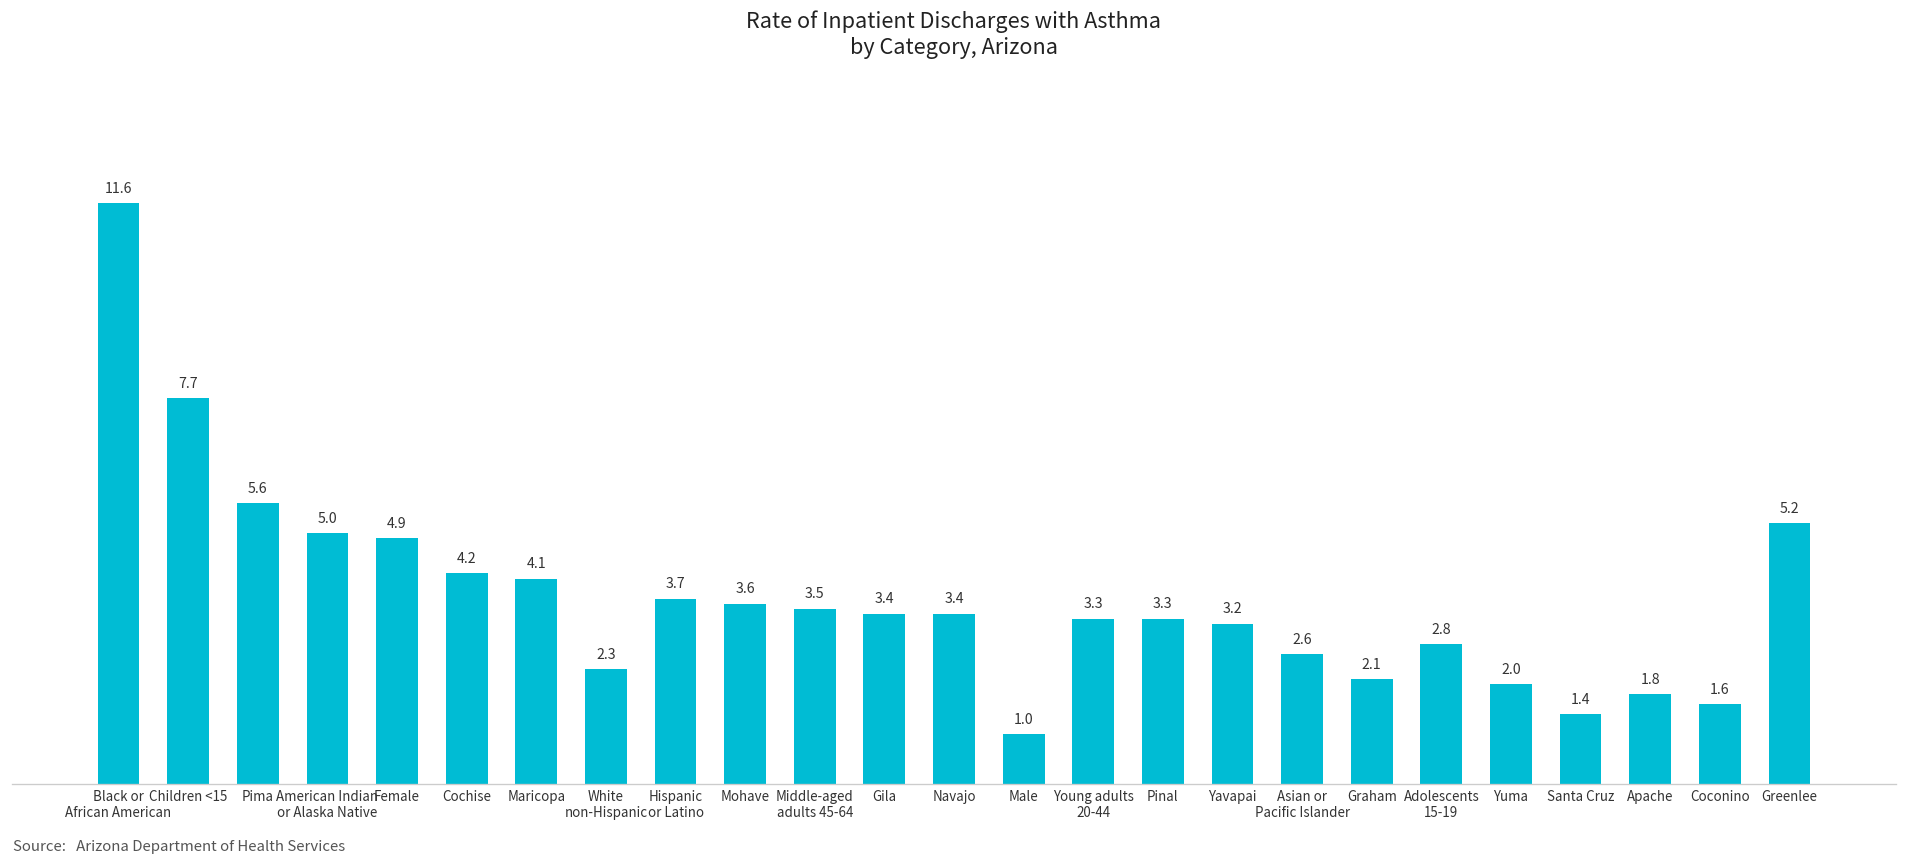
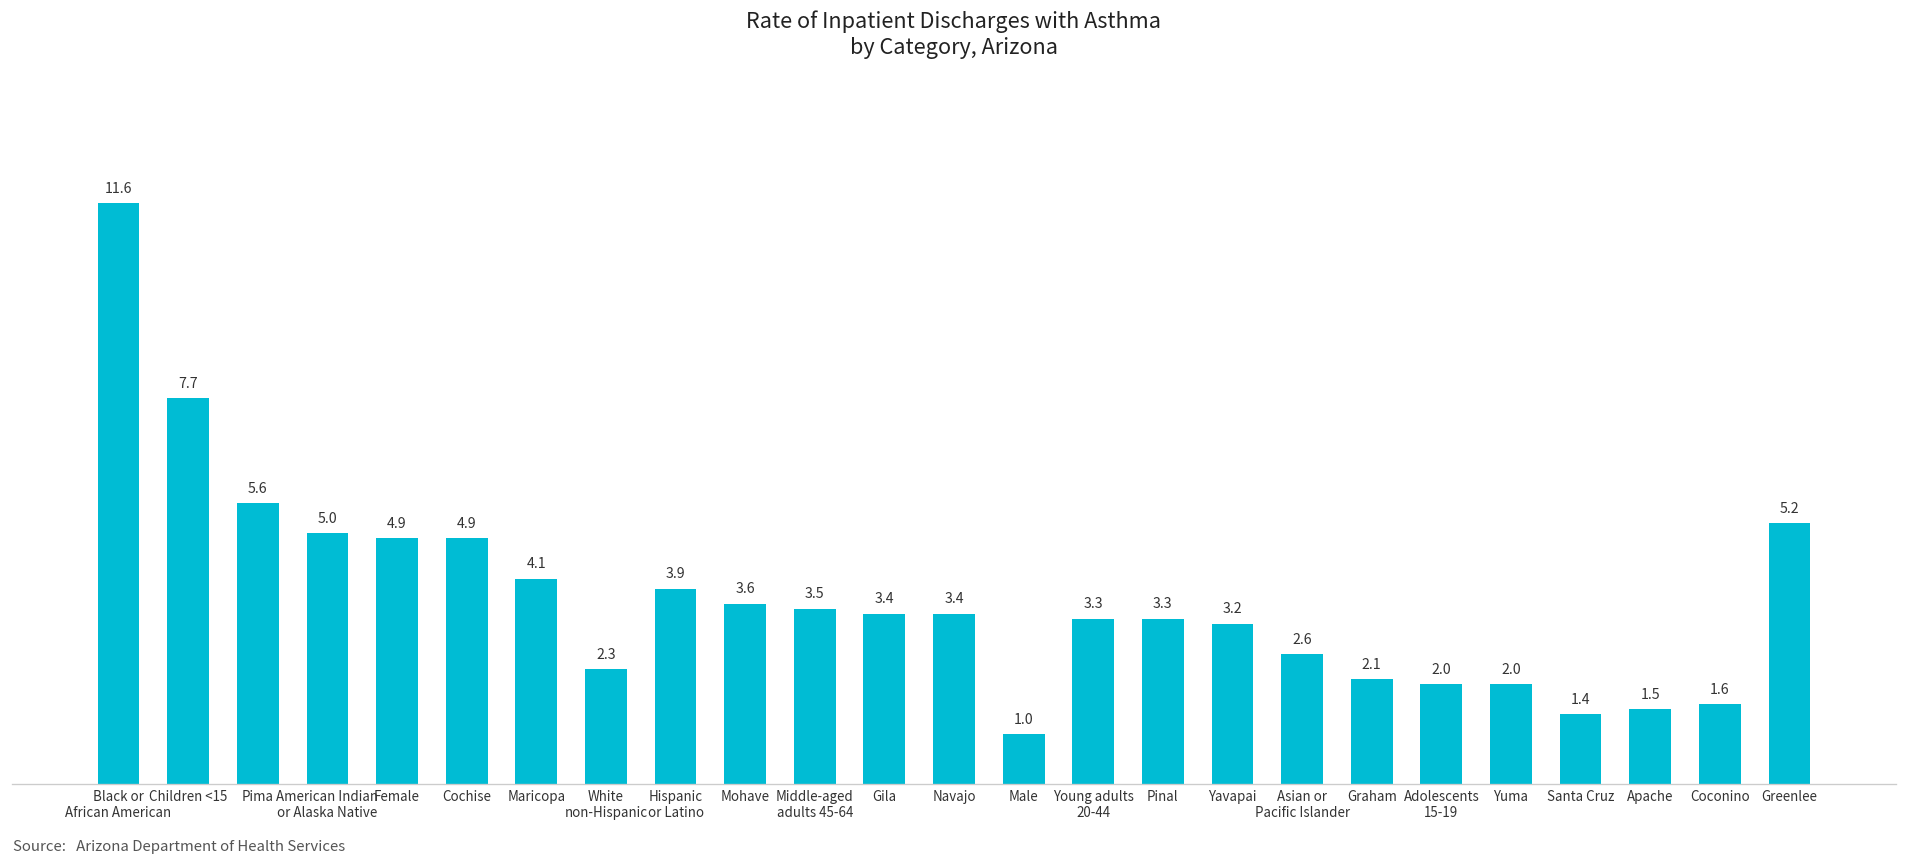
  {
    "Black or African American": 11.6,
    "Pima": 5.6,
    "American Indian or Alaska Native": 5.0,
    "Female": 4.9,
-   "Cochise": 4.2,
+   "Cochise": 4.9,
    "Maricopa": 4.1,
    "White non-Hispanic": 2.3,
-   "Hispanic or Latino": 3.7,
+   "Hispanic or Latino": 3.9,
    "Mohave": 3.6,
    "Middle-aged adults 45-64": 3.5,
    "Gila": 3.4,
    "Navajo": 3.4,
    "Male": 1.0,
    "Young adults 20-44": 3.3,
    "Pinal": 3.3,
    "Yavapai": 3.2,
    "Asian or Pacific Islander": 2.6,
    "Graham": 2.1,
-   "Adolescents 15-19": 2.8,
+   "Adolescents 15-19": 2.0,
    "Yuma": 2.0,
    "Santa Cruz": 1.4,
-   "Apache": 1.8,
+   "Apache": 1.5,
    "Coconino": 1.6,
    "Greenlee": 5.2
  }
